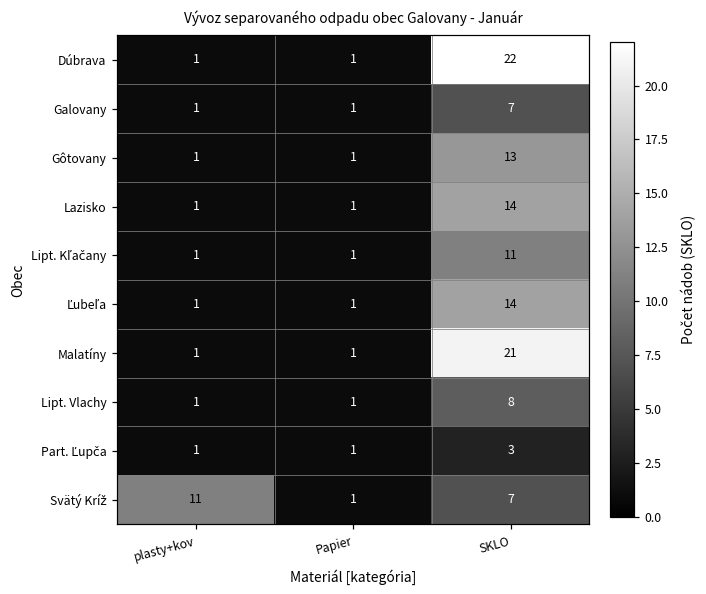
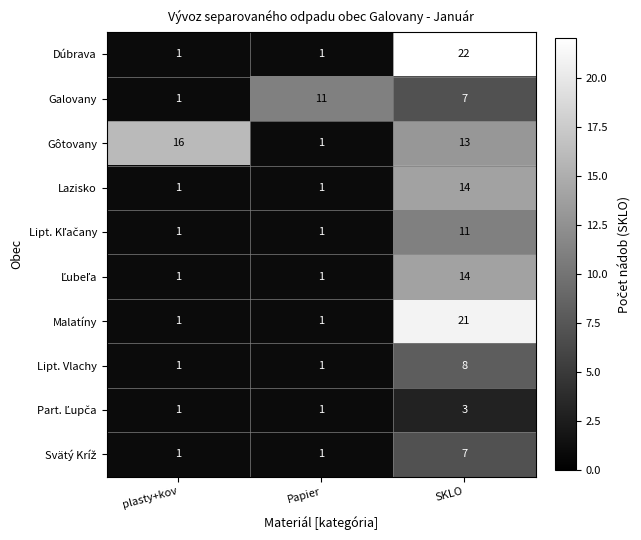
  {
    "Dúbrava": {
      "plasty+kov": 1,
      "Papier": 1,
      "SKLO": 22
    },
    "Galovany": {
      "plasty+kov": 1,
-     "Papier": 1,
+     "Papier": 11,
      "SKLO": 7
    },
    "Gôtovany": {
-     "plasty+kov": 1,
+     "plasty+kov": 16,
      "Papier": 1,
      "SKLO": 13
    },
    "Lazisko": {
      "plasty+kov": 1,
      "Papier": 1,
      "SKLO": 14
    },
    "Lipt. Kľačany": {
      "plasty+kov": 1,
      "Papier": 1,
      "SKLO": 11
    },
    "Ľubeľa": {
      "plasty+kov": 1,
      "Papier": 1,
      "SKLO": 14
    },
    "Malatíny": {
      "plasty+kov": 1,
      "Papier": 1,
      "SKLO": 21
    },
    "Lipt. Vlachy": {
      "plasty+kov": 1,
      "Papier": 1,
      "SKLO": 8
    },
    "Part. Ľupča": {
      "plasty+kov": 1,
      "Papier": 1,
      "SKLO": 3
    },
    "Svätý Kríž": {
-     "plasty+kov": 11,
+     "plasty+kov": 1,
      "Papier": 1,
      "SKLO": 7
    }
  }
